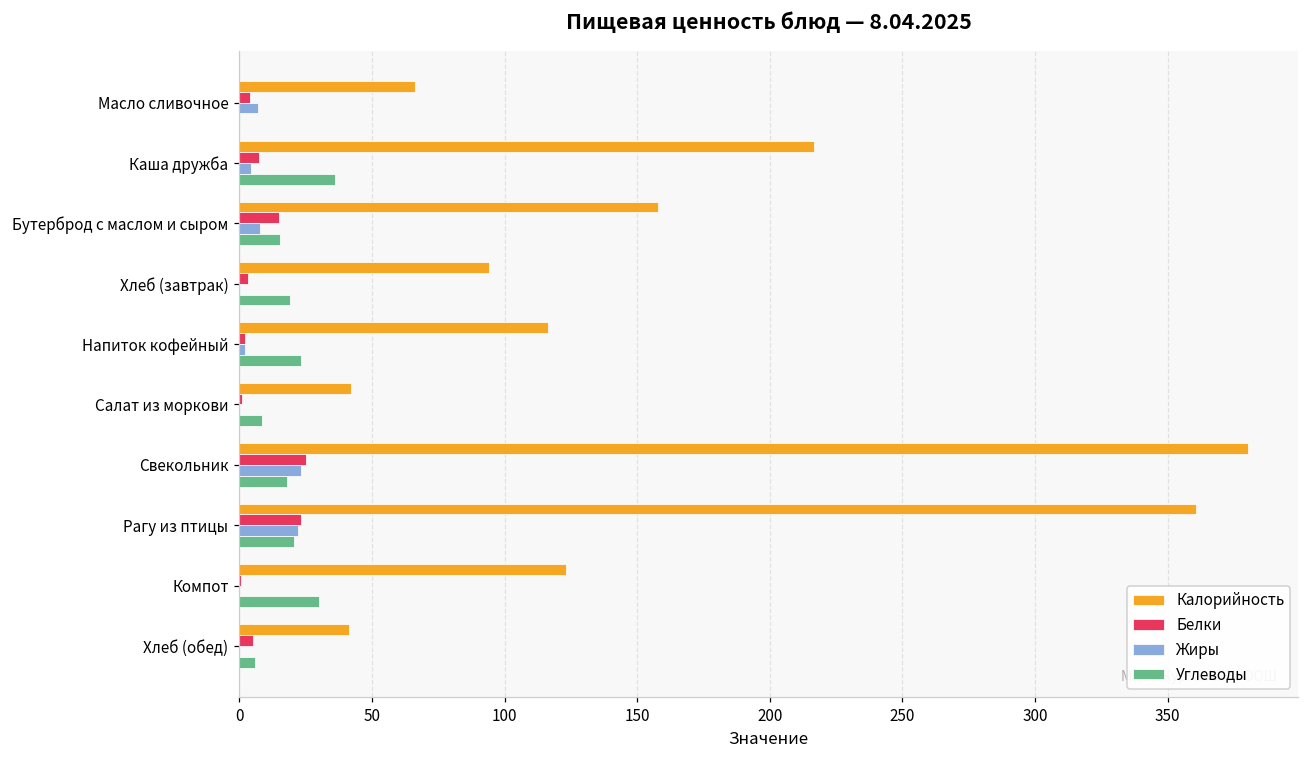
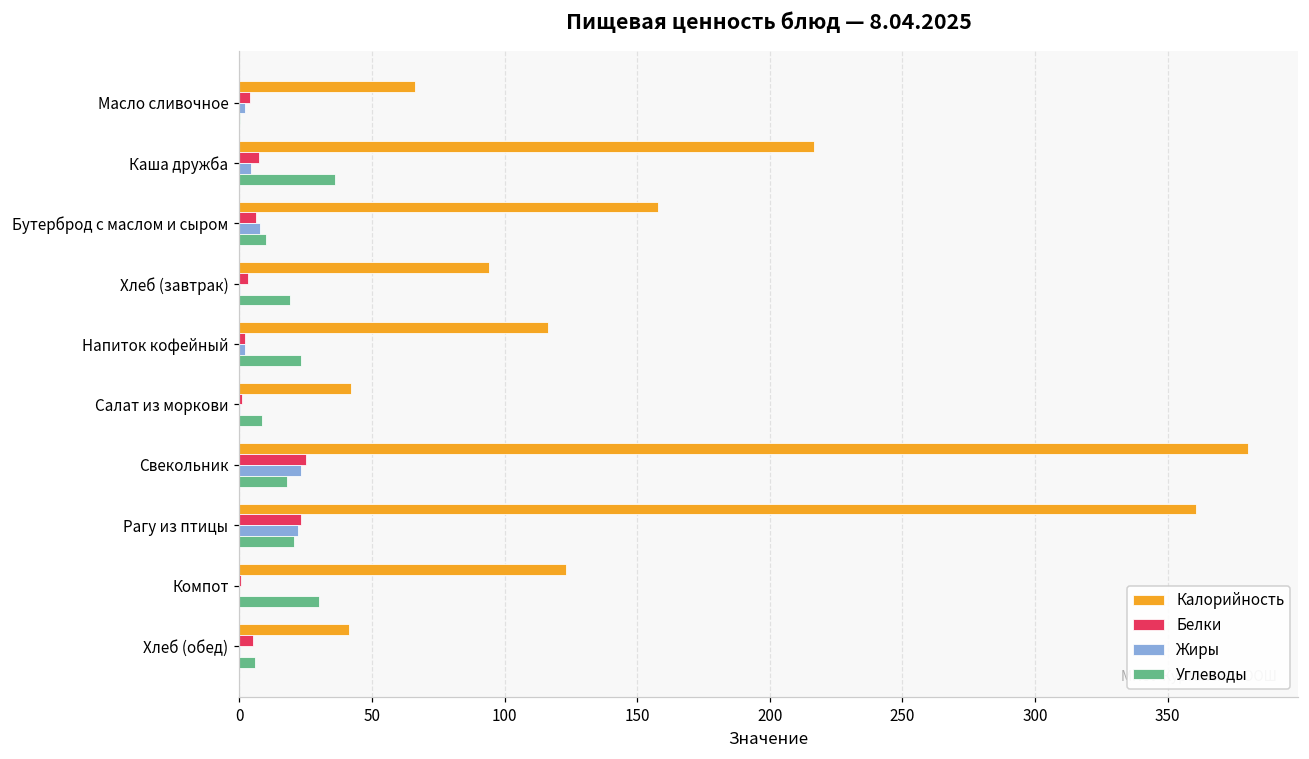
  {
    "Калорийность": {
      "Масло сливочное": 66,
      "Каша дружба": 217,
      "Бутерброд с маслом и сыром": 158,
      "Хлеб (завтрак)": 94,
      "Напиток кофейный": 117,
      "Салат из моркови": 42,
      "Свекольник": 380,
      "Рагу из птицы": 361,
      "Компот": 123,
      "Хлеб (обед)": 41
    },
    "Белки": {
      "Масло сливочное": 4,
      "Каша дружба": 8,
-     "Бутерброд с маслом и сыром": 15,
+     "Бутерброд с маслом и сыром": 6,
      "Хлеб (завтрак)": 3,
      "Напиток кофейный": 2,
      "Салат из моркови": 1,
      "Свекольник": 25,
      "Рагу из птицы": 23,
      "Хлеб (обед)": 5
    },
    "Жиры": {
-     "Масло сливочное": 7,
+     "Масло сливочное": 2,
      "Каша дружба": 5,
      "Бутерброд с маслом и сыром": 8,
      "Напиток кофейный": 2,
      "Свекольник": 23,
      "Рагу из птицы": 22,
      "Компот": 0
    },
    "Углеводы": {
      "Каша дружба": 36,
-     "Бутерброд с маслом и сыром": 15,
+     "Бутерброд с маслом и сыром": 10,
      "Хлеб (завтрак)": 19,
      "Напиток кофейный": 23,
      "Салат из моркови": 9,
      "Свекольник": 18,
      "Рагу из птицы": 21,
      "Компот": 30,
      "Хлеб (обед)": 6
    }
  }
